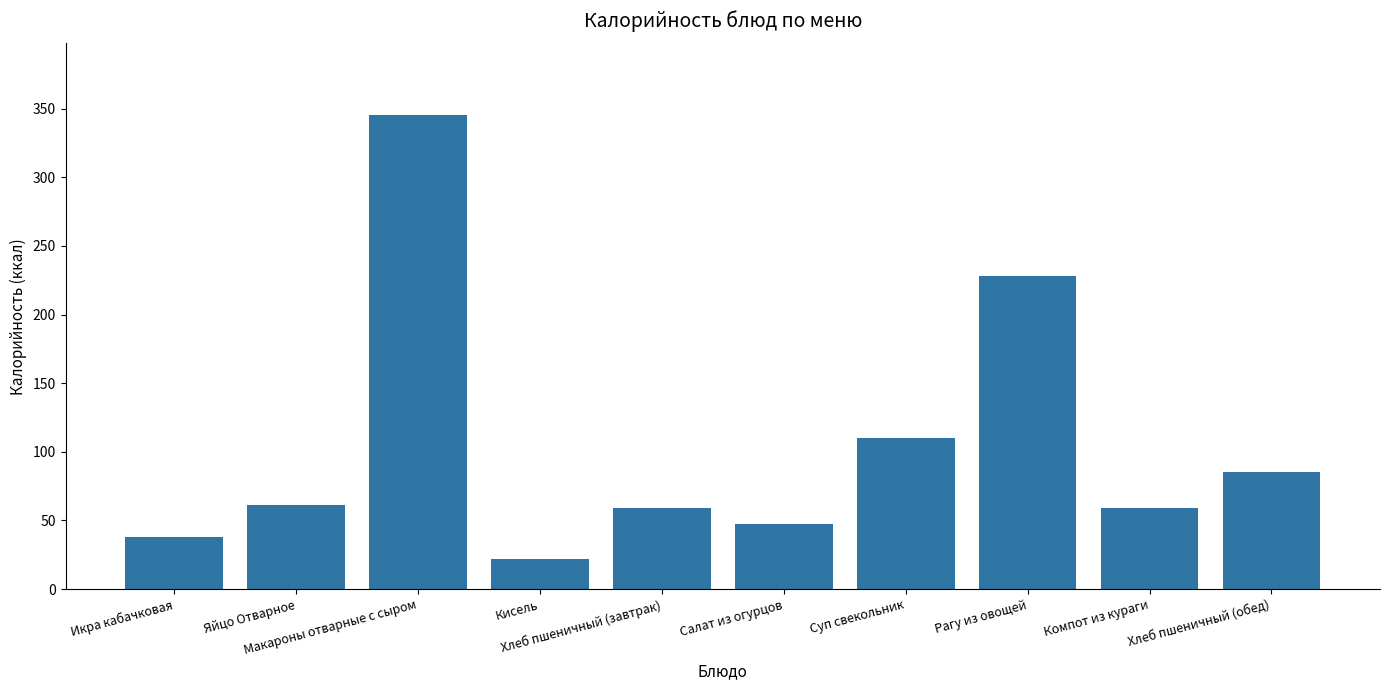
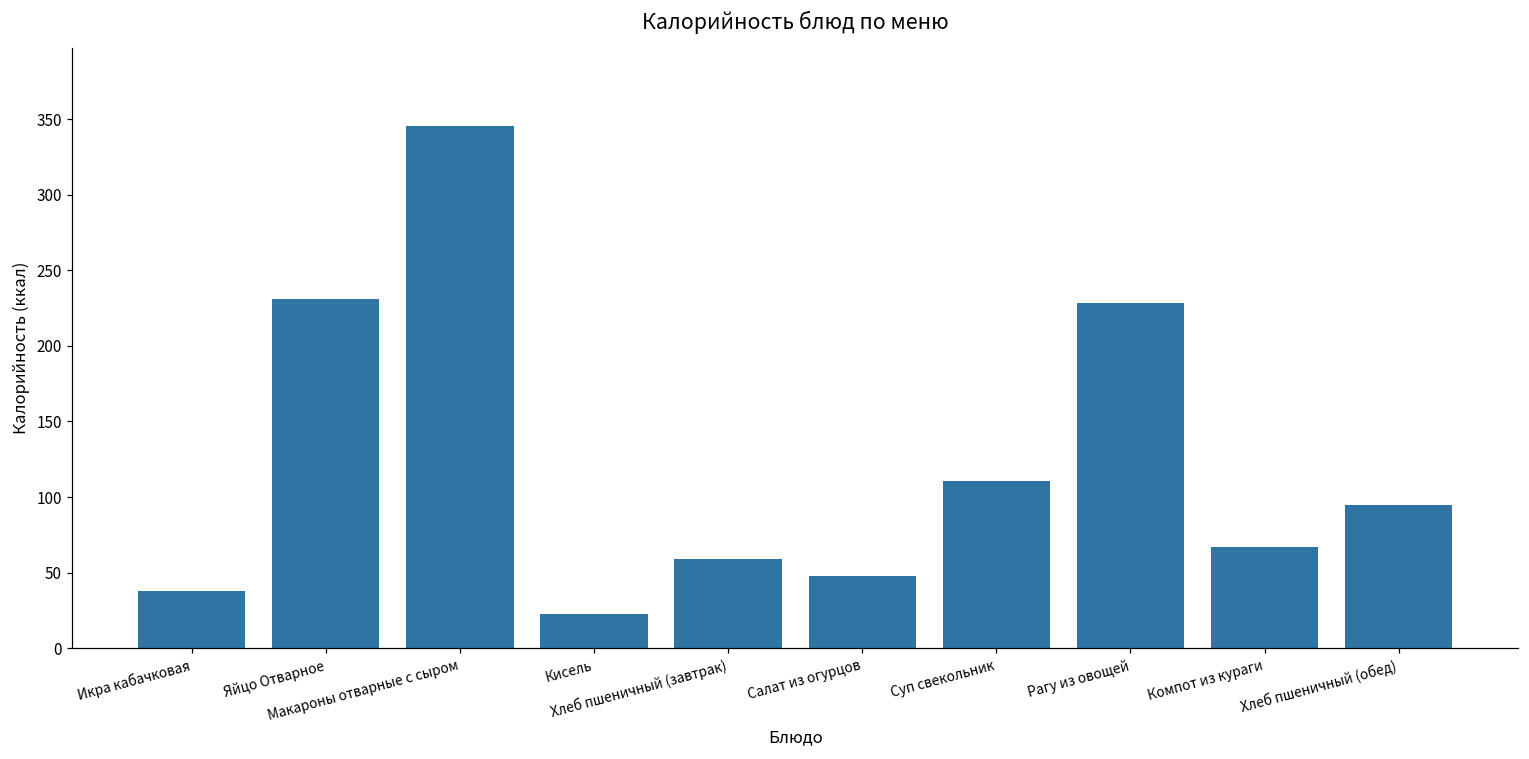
  {
    "Икра кабачковая": 38,
-   "Яйцо Отварное": 61,
+   "Яйцо Отварное": 231,
    "Макароны отварные с сыром": 346,
    "Кисель": 22,
    "Хлеб пшеничный (завтрак)": 59,
    "Салат из огурцов": 48,
    "Суп свекольник": 110,
    "Рагу из овощей": 228,
-   "Компот из кураги": 59,
-   "Хлеб пшеничный (обед)": 85
+   "Компот из кураги": 67,
+   "Хлеб пшеничный (обед)": 94
  }
